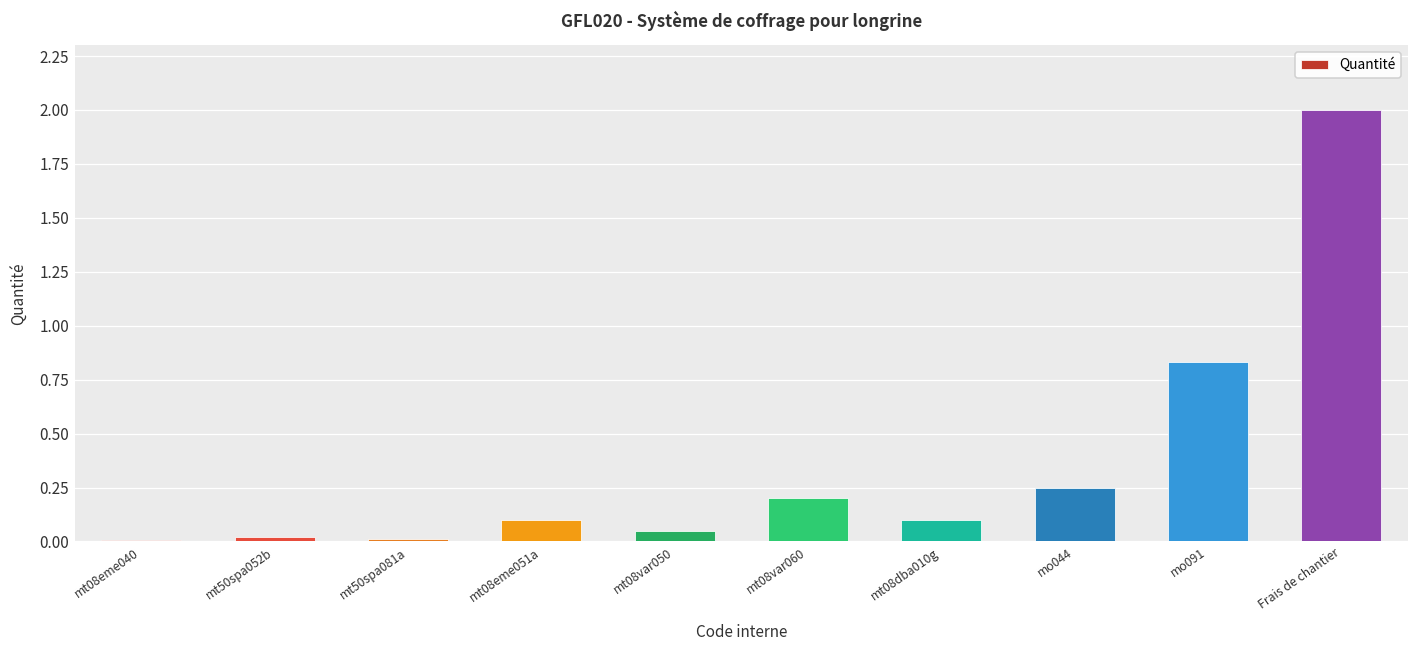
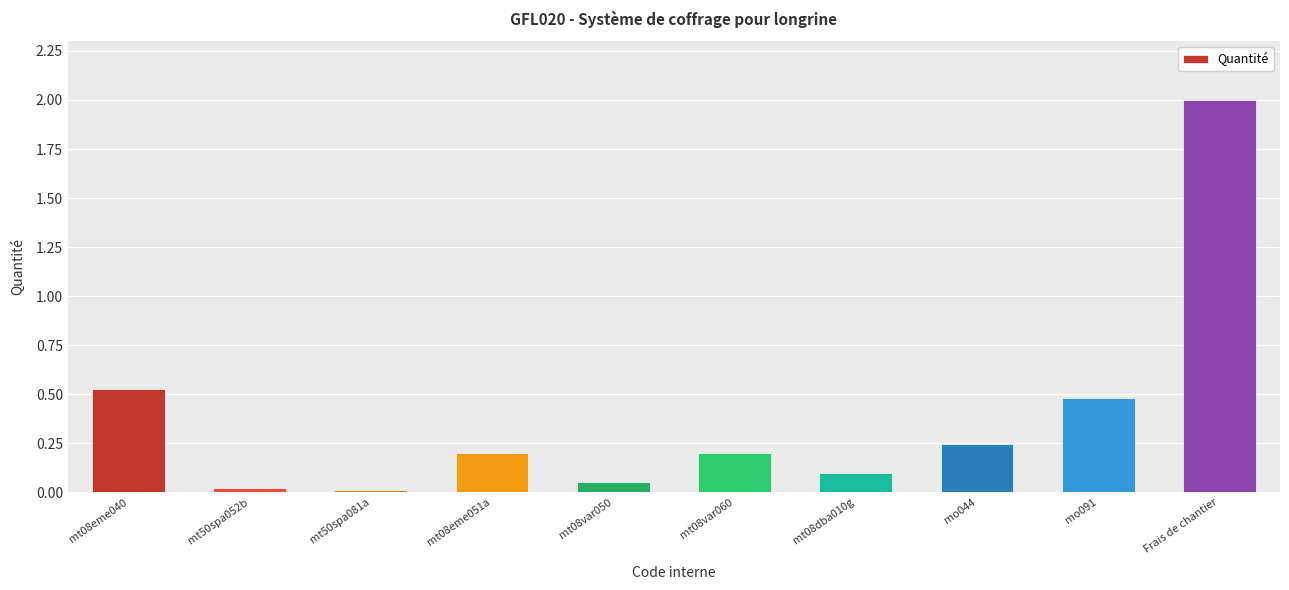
  {
-   "mt08eme040": 0.01,
+   "mt08eme040": 0.53,
    "mt50spa052b": 0.02,
    "mt50spa081a": 0.01,
-   "mt08eme051a": 0.1,
+   "mt08eme051a": 0.2,
    "mt08var050": 0.05,
    "mt08var060": 0.20,
    "mt08dba010g": 0.10,
    "mo044": 0.25,
-   "mo091": 0.83,
+   "mo091": 0.48,
    "Frais de chantier": 2.00
  }
